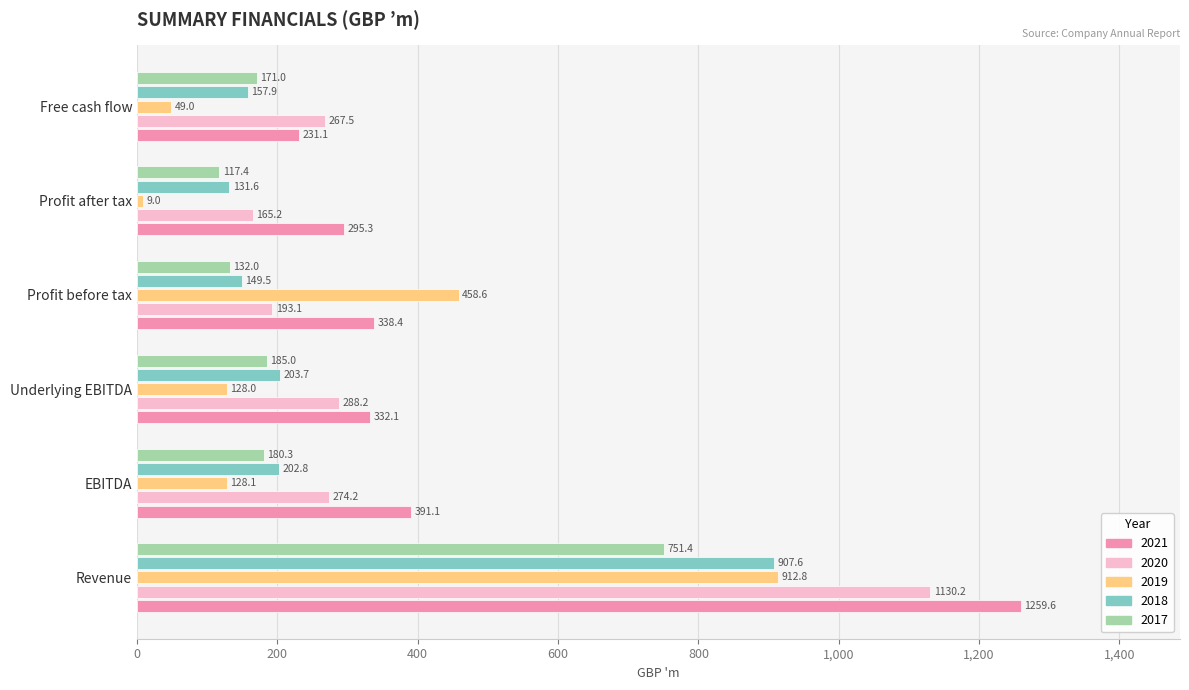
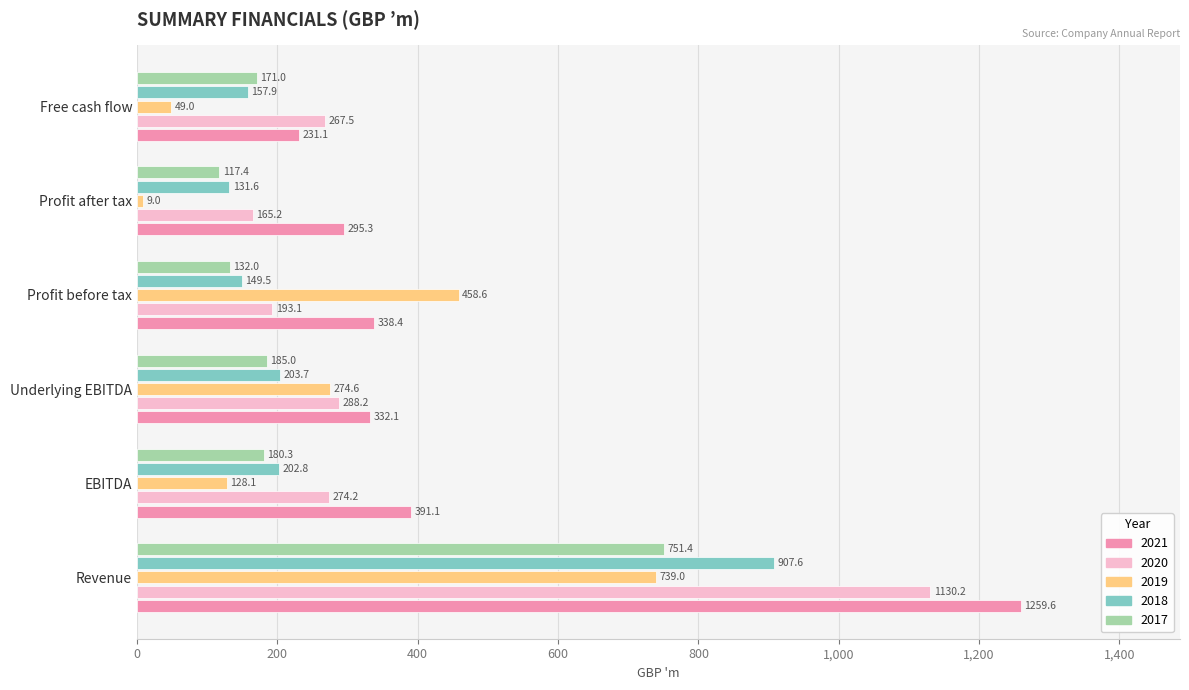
  {
    "2019": {
      "Free cash flow": 49.0,
      "Profit after tax": 9.0,
      "Profit before tax": 458.6,
-     "Underlying EBITDA": 128.0,
+     "Underlying EBITDA": 274.6,
      "EBITDA": 128.1,
-     "Revenue": 912.8
+     "Revenue": 739.0
    }
  }
